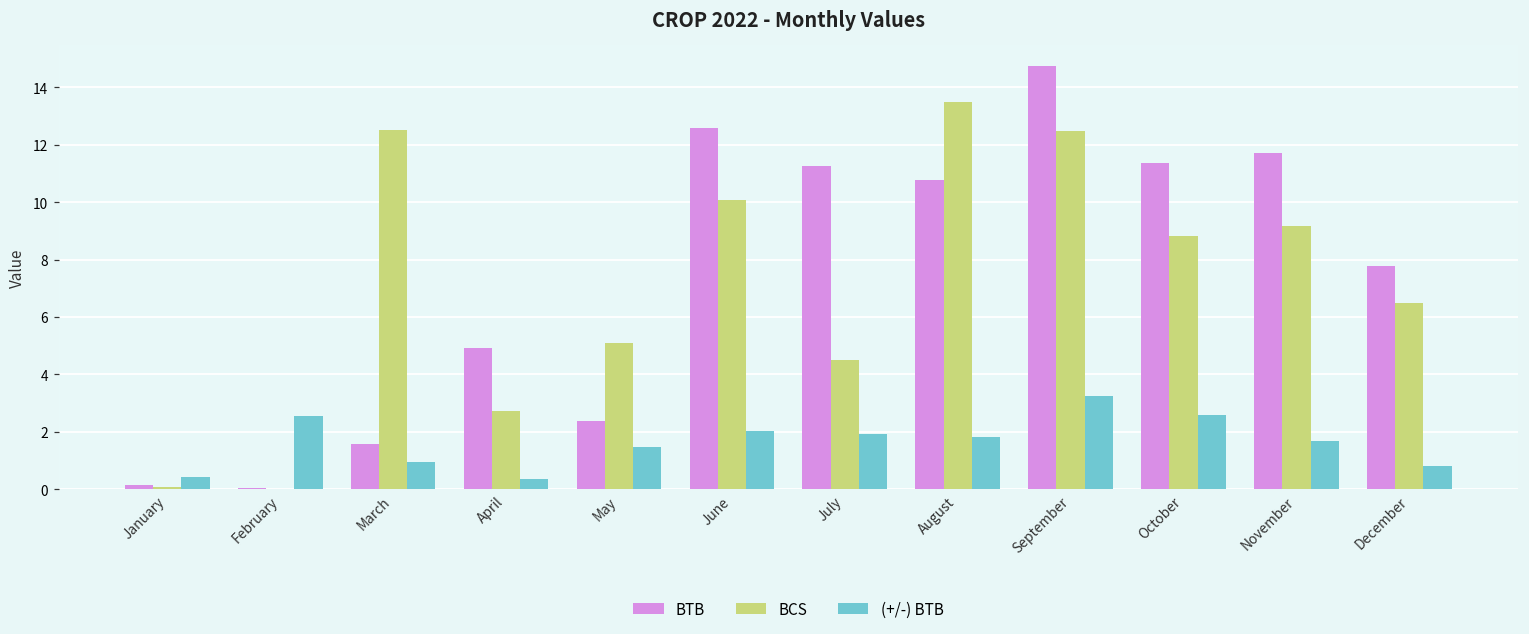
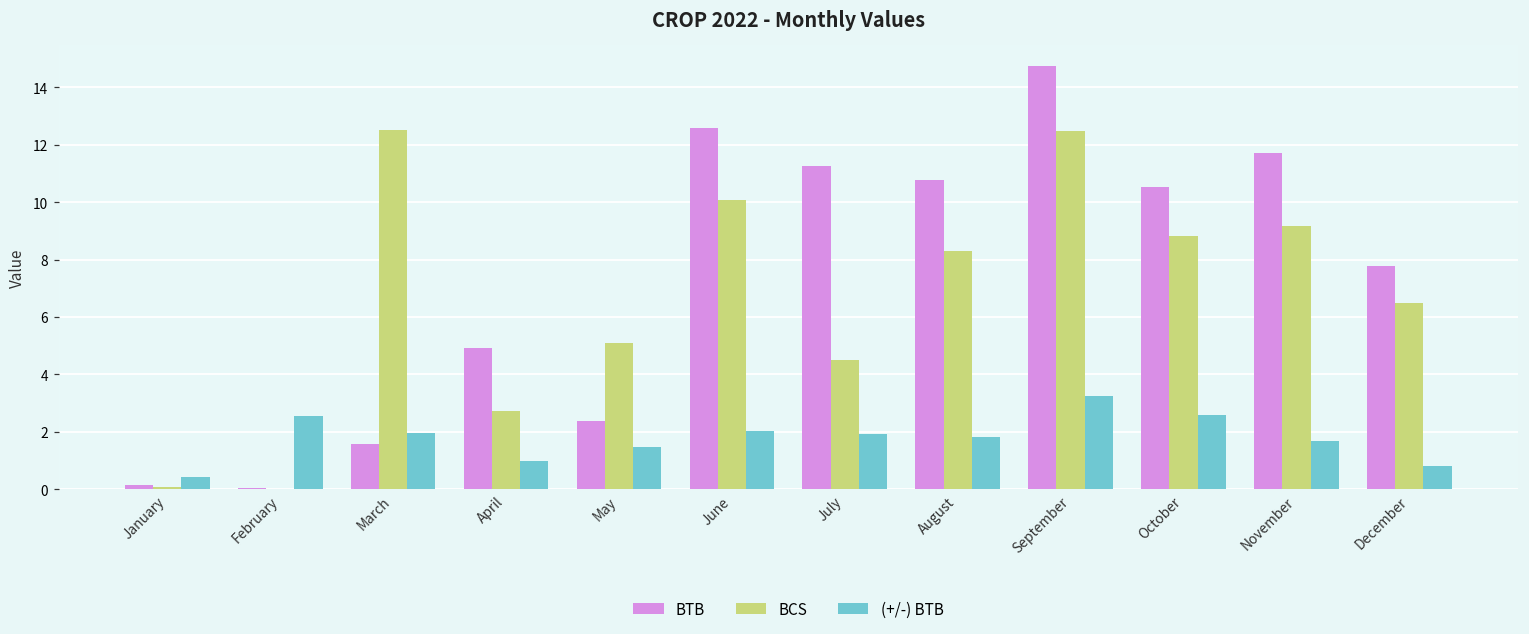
  {
    "BTB": {
      "January": 0.2,
      "March": 1.6,
      "April": 4.9,
      "May": 2.4,
      "June": 12.6,
      "July": 11.3,
      "August": 10.8,
      "September": 14.7,
-     "October": 11.4,
+     "October": 10.5,
      "November": 11.7,
      "December": 7.8
    },
    "BCS": {
      "March": 12.5,
      "April": 2.7,
      "May": 5.1,
      "June": 10.1,
      "July": 4.5,
-     "August": 13.5,
+     "August": 8.3,
      "September": 12.5,
      "October": 8.8,
      "November": 9.2,
      "December": 6.5
    },
    "(+/-) BTB": {
      "January": 0.4,
      "February": 2.5,
-     "March": 1.0,
-     "April": 0.4,
+     "March": 2.0,
+     "April": 1.0,
      "May": 1.5,
      "June": 2.0,
      "July": 1.9,
      "August": 1.8,
      "September": 3.3,
      "October": 2.6,
      "November": 1.7,
      "December": 0.8
    }
  }
